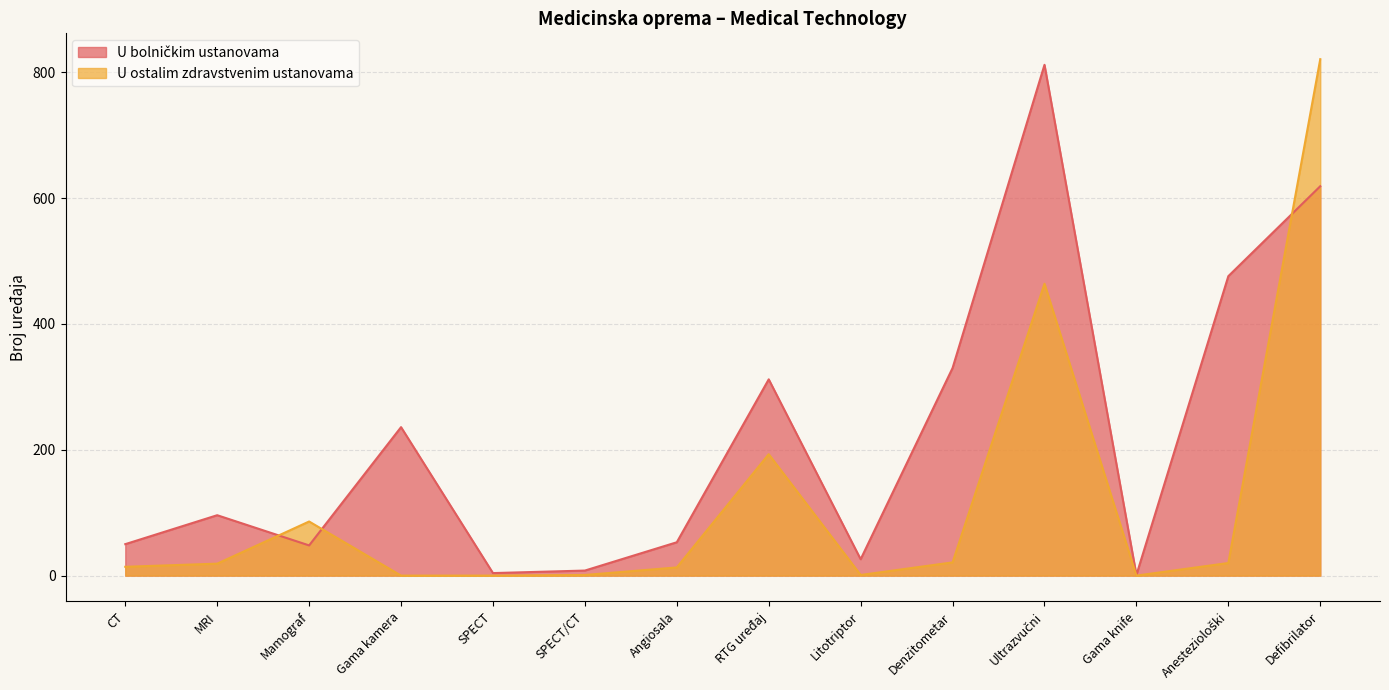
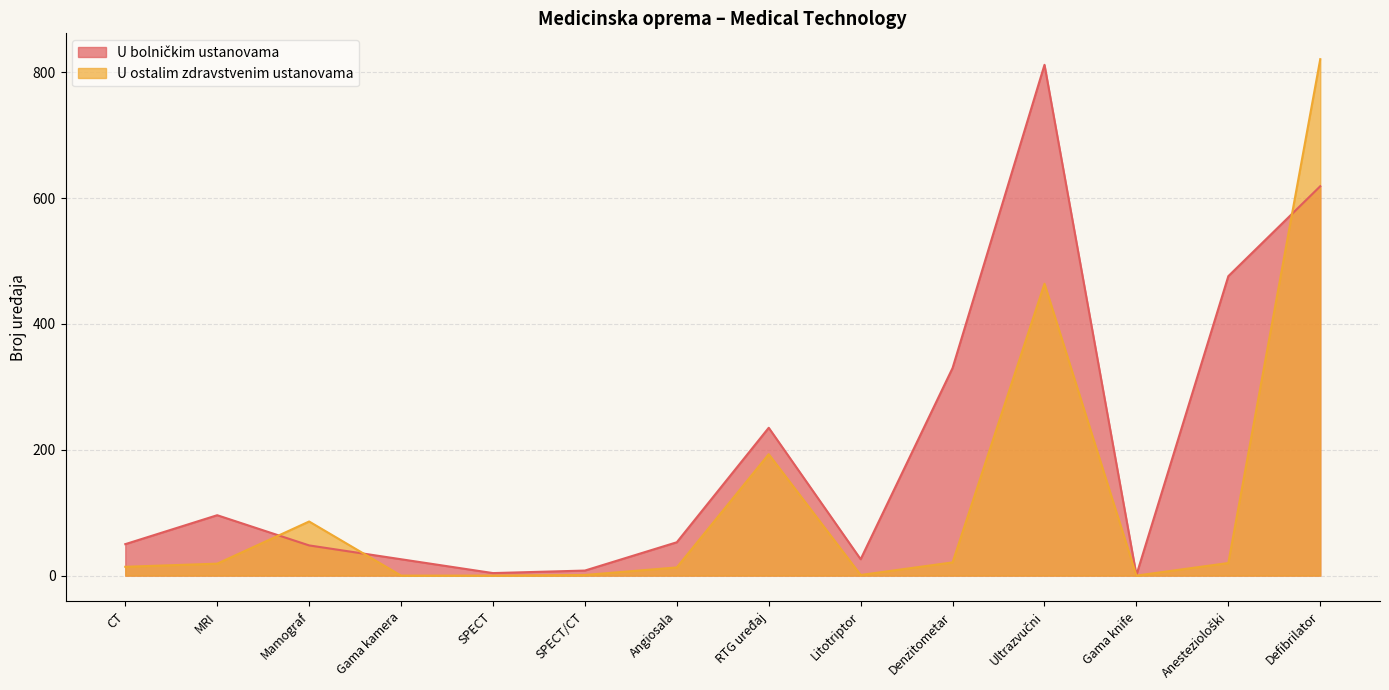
  {
    "U bolničkim ustanovama": {
      "CT": 50,
      "MRI": 100,
      "Mamograf": 50,
-     "Gama kamera": 240,
+     "Gama kamera": 30,
      "SPECT/CT": 10,
      "Angiosala": 50,
-     "RTG uređaj": 310,
+     "RTG uređaj": 240,
      "Litotriptor": 30,
      "Denzitometar": 330,
      "Ultrazvučni": 810,
      "Anesteziološki": 480,
      "Defibrilator": 620
    },
    "U ostalim zdravstvenim ustanovama": {
      "CT": 10,
      "MRI": 20,
      "Mamograf": 90,
      "Gama kamera": 0,
      "SPECT/CT": 0,
      "Angiosala": 10,
      "RTG uređaj": 190,
      "Litotriptor": 0,
      "Denzitometar": 20,
      "Ultrazvučni": 460,
      "Anesteziološki": 20,
      "Defibrilator": 820
    }
  }
